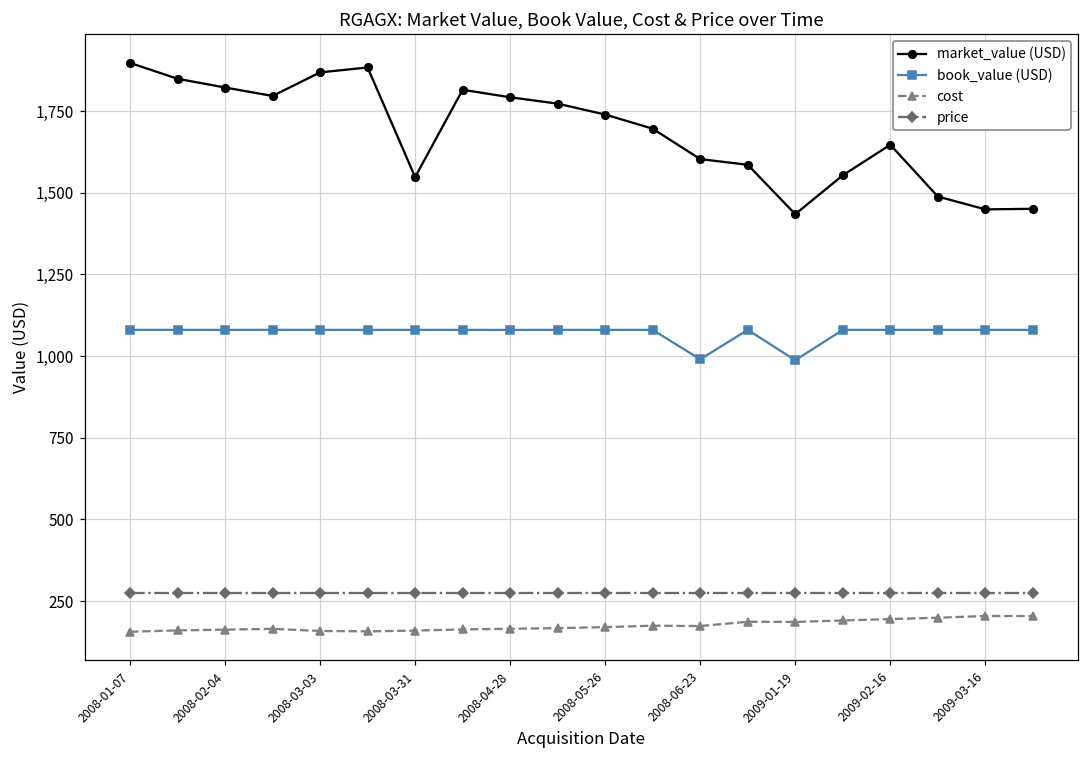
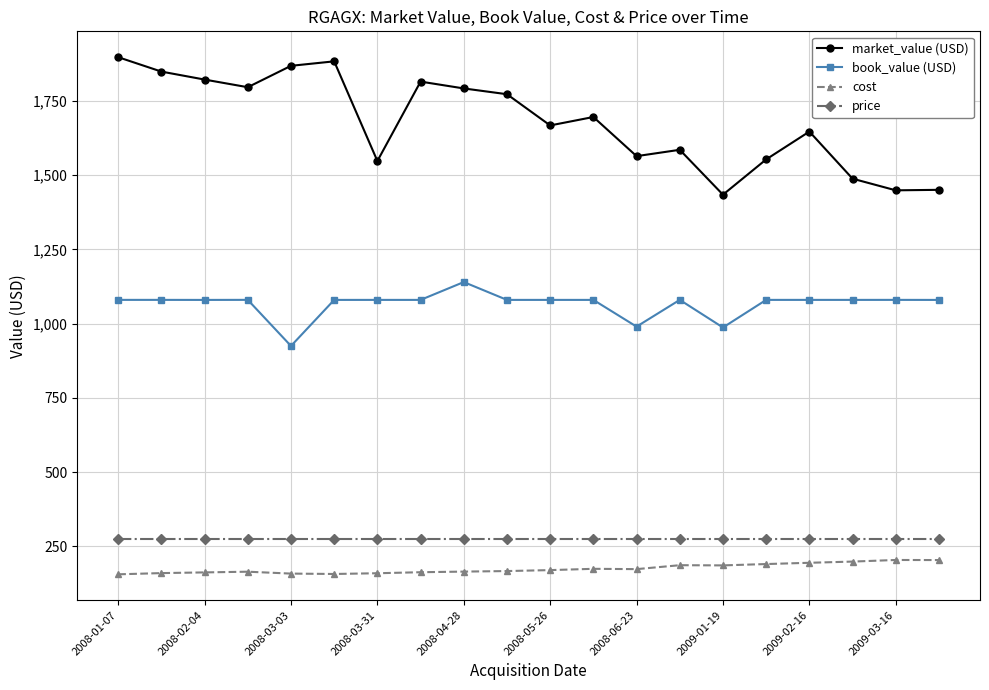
  {
    "market_value (USD)": {
      "2008-01-07": "1,900",
      "2008-02-04": "1,820",
      "2008-03-03": "1,870",
      "2008-03-31": "1,550",
      "2008-04-28": "1,790",
-     "2008-05-26": "1,740",
-     "2008-06-23": "1,600",
+     "2008-05-26": "1,670",
+     "2008-06-23": "1,560",
      "2009-01-19": "1,430",
      "2009-02-16": "1,650",
      "2009-03-16": "1,450"
    },
    "book_value (USD)": {
      "2008-01-07": "1,080",
      "2008-02-04": "1,080",
-     "2008-03-03": "1,080",
+     "2008-03-03": "920",
      "2008-03-31": "1,080",
-     "2008-04-28": "1,080",
+     "2008-04-28": "1,140",
      "2008-05-26": "1,080",
      "2008-06-23": "990",
      "2009-01-19": "990",
      "2009-02-16": "1,080",
      "2009-03-16": "1,080"
    }
  }
